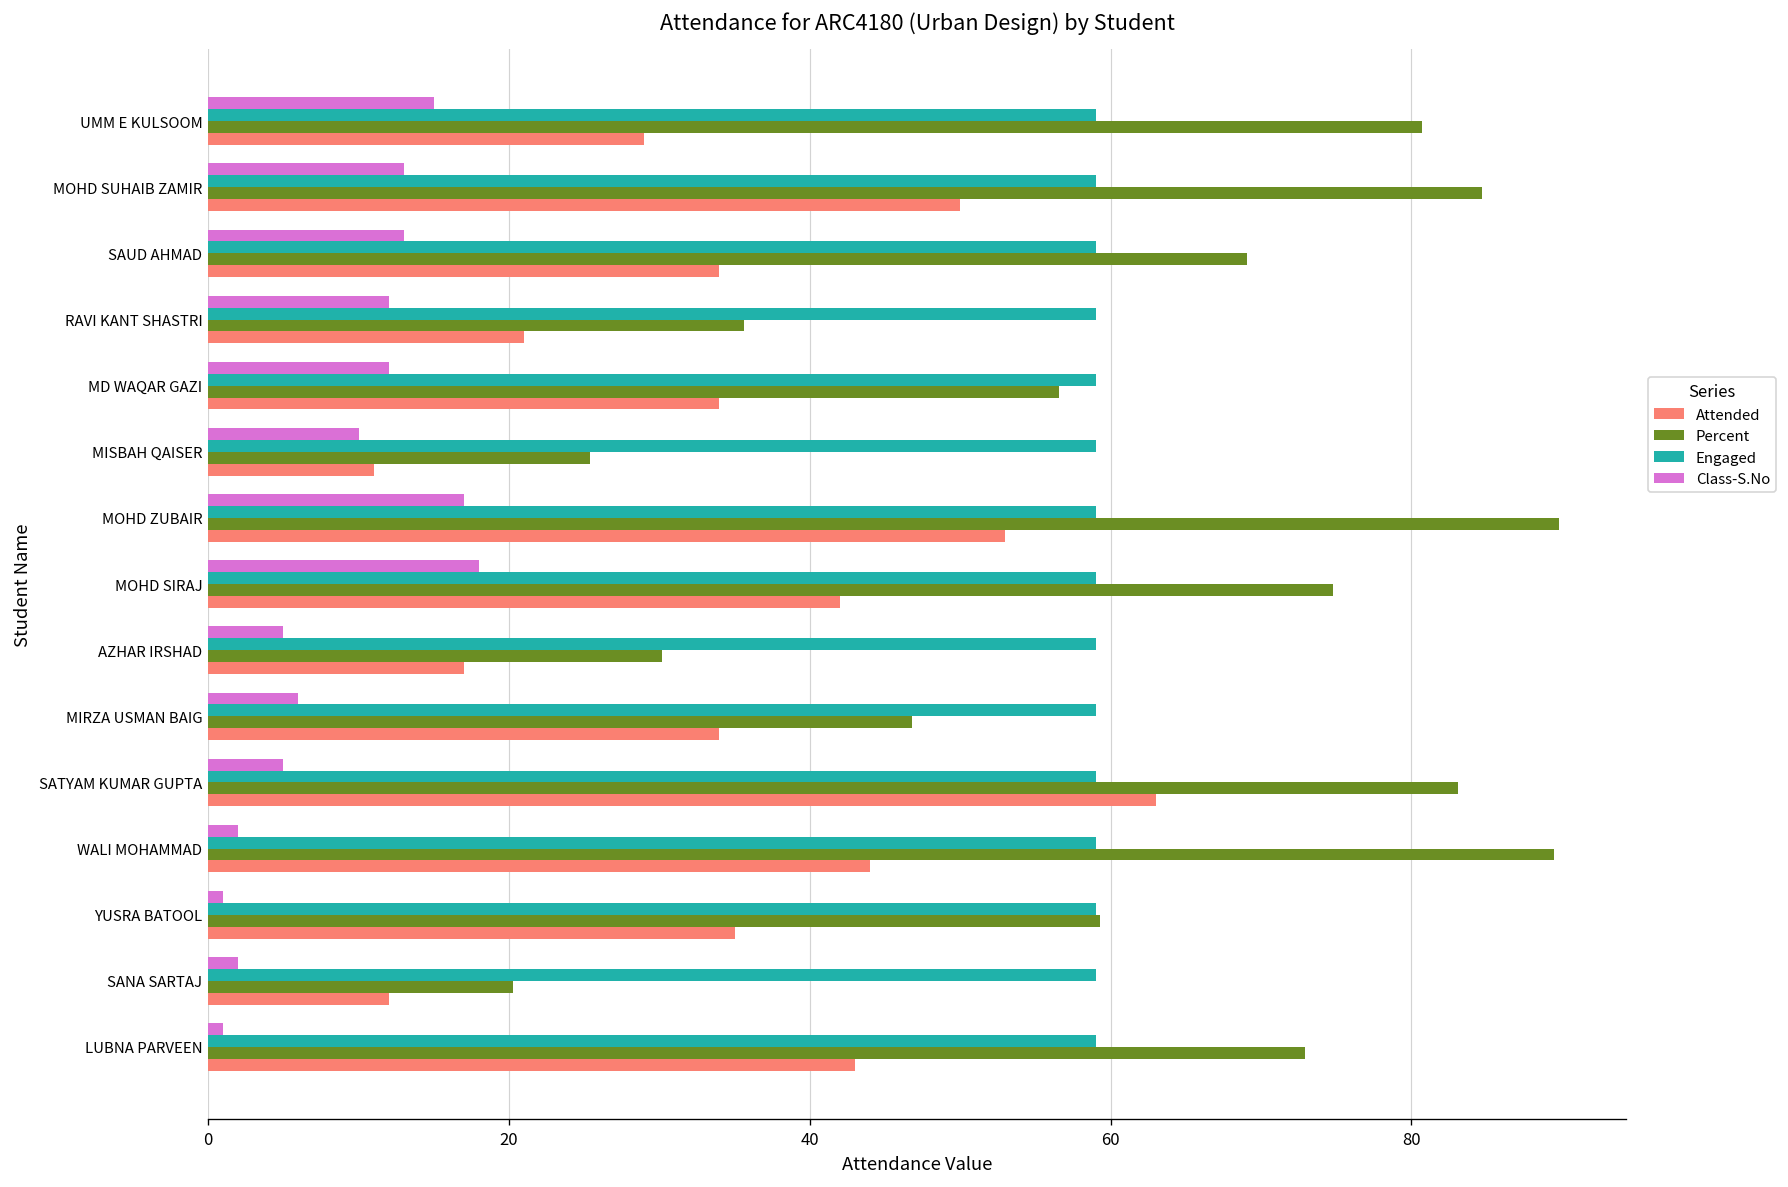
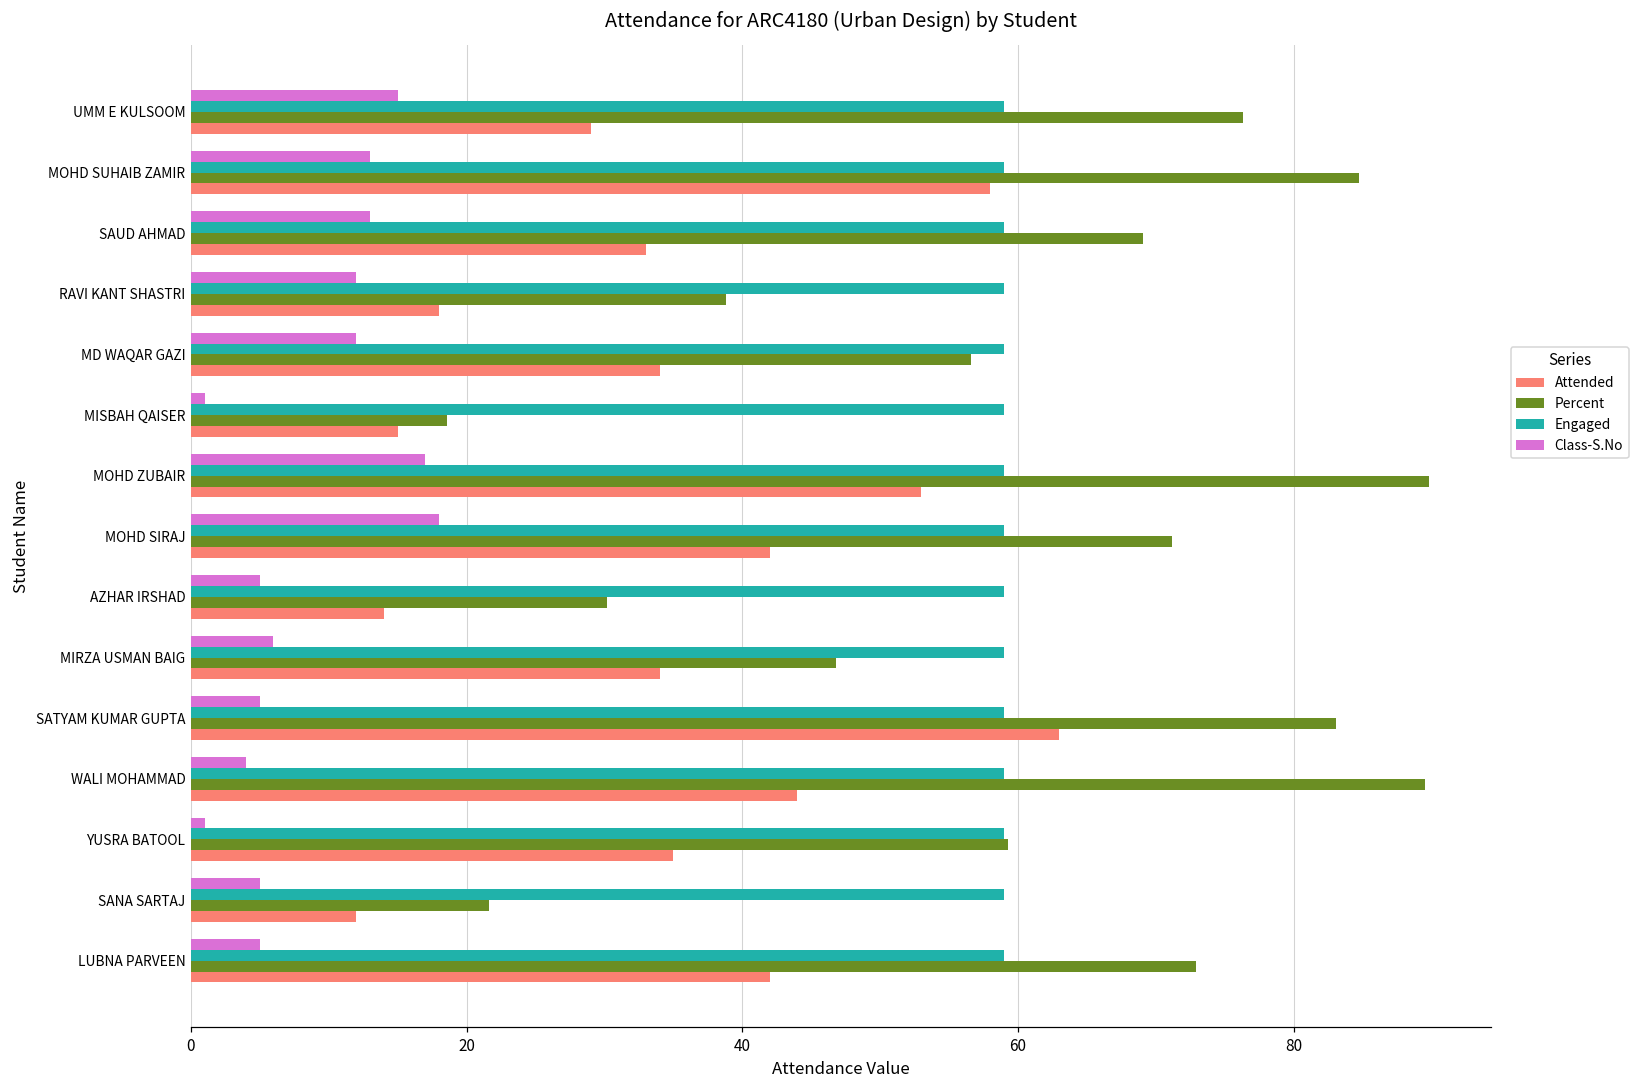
  {
    "Attended": {
      "UMM E KULSOOM": 29,
-     "MOHD SUHAIB ZAMIR": 50,
-     "SAUD AHMAD": 34,
-     "RAVI KANT SHASTRI": 21,
+     "MOHD SUHAIB ZAMIR": 58,
+     "SAUD AHMAD": 33,
+     "RAVI KANT SHASTRI": 18,
      "MD WAQAR GAZI": 34,
-     "MISBAH QAISER": 11,
+     "MISBAH QAISER": 15,
      "MOHD ZUBAIR": 53,
      "MOHD SIRAJ": 42,
-     "AZHAR IRSHAD": 17,
+     "AZHAR IRSHAD": 14,
      "MIRZA USMAN BAIG": 34,
      "SATYAM KUMAR GUPTA": 63,
      "WALI MOHAMMAD": 44,
      "YUSRA BATOOL": 35,
      "SANA SARTAJ": 12,
-     "LUBNA PARVEEN": 43
+     "LUBNA PARVEEN": 42
    },
    "Percent": {
-     "UMM E KULSOOM": 80.7,
+     "UMM E KULSOOM": 76.3,
      "MOHD SUHAIB ZAMIR": 84.7,
      "SAUD AHMAD": 69.1,
-     "RAVI KANT SHASTRI": 35.6,
+     "RAVI KANT SHASTRI": 38.8,
      "MD WAQAR GAZI": 56.6,
-     "MISBAH QAISER": 25.4,
+     "MISBAH QAISER": 18.6,
      "MOHD ZUBAIR": 89.8,
-     "MOHD SIRAJ": 74.8,
+     "MOHD SIRAJ": 71.2,
      "AZHAR IRSHAD": 30.2,
      "MIRZA USMAN BAIG": 46.8,
      "SATYAM KUMAR GUPTA": 83.1,
      "WALI MOHAMMAD": 89.5,
      "YUSRA BATOOL": 59.3,
-     "SANA SARTAJ": 20.3,
+     "SANA SARTAJ": 21.6,
      "LUBNA PARVEEN": 72.9
    },
    "Engaged": {
      "UMM E KULSOOM": 59.0,
      "MOHD SUHAIB ZAMIR": 59.0,
      "SAUD AHMAD": 59.0,
      "RAVI KANT SHASTRI": 59.0,
      "MD WAQAR GAZI": 59.0,
      "MISBAH QAISER": 59.0,
      "MOHD ZUBAIR": 59.0,
      "MOHD SIRAJ": 59.0,
      "AZHAR IRSHAD": 59.0,
      "MIRZA USMAN BAIG": 59.0,
      "SATYAM KUMAR GUPTA": 59.0,
      "WALI MOHAMMAD": 59.0,
      "YUSRA BATOOL": 59.0,
      "SANA SARTAJ": 59.0,
      "LUBNA PARVEEN": 59.0
    },
    "Class-S.No": {
      "UMM E KULSOOM": 15,
      "MOHD SUHAIB ZAMIR": 13,
      "SAUD AHMAD": 13,
      "RAVI KANT SHASTRI": 12,
      "MD WAQAR GAZI": 12,
-     "MISBAH QAISER": 10,
+     "MISBAH QAISER": 1,
      "MOHD ZUBAIR": 17,
      "MOHD SIRAJ": 18,
      "AZHAR IRSHAD": 5,
      "MIRZA USMAN BAIG": 6,
      "SATYAM KUMAR GUPTA": 5,
-     "WALI MOHAMMAD": 2,
+     "WALI MOHAMMAD": 4,
      "YUSRA BATOOL": 1,
-     "SANA SARTAJ": 2,
-     "LUBNA PARVEEN": 1
+     "SANA SARTAJ": 5,
+     "LUBNA PARVEEN": 5
    }
  }
